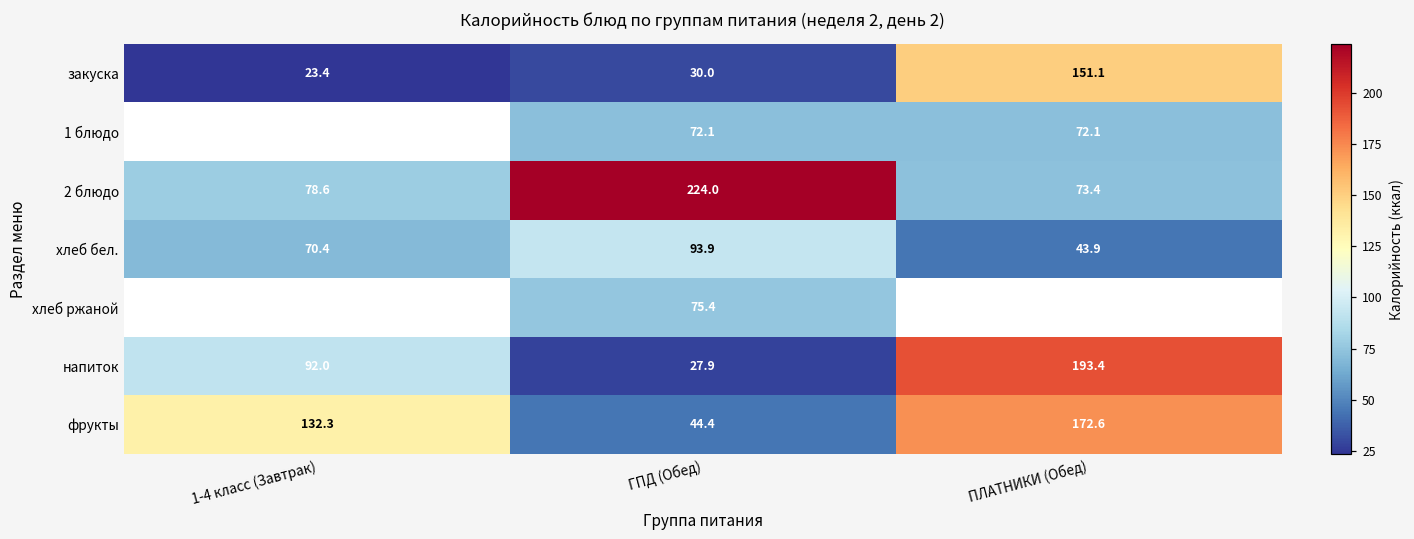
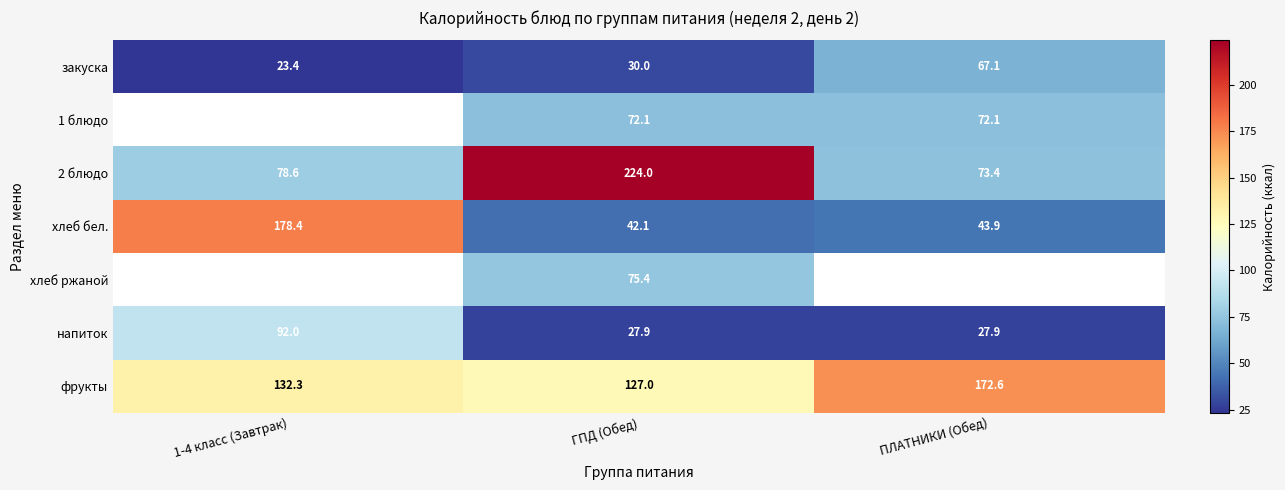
  {
    "закуска": {
      "1-4 класс (Завтрак)": 23.4,
      "ГПД (Обед)": 30.0,
-     "ПЛАТНИКИ (Обед)": 151.1
+     "ПЛАТНИКИ (Обед)": 67.1
    },
    "1 блюдо": {
      "ГПД (Обед)": 72.1,
      "ПЛАТНИКИ (Обед)": 72.1
    },
    "2 блюдо": {
      "1-4 класс (Завтрак)": 78.6,
      "ГПД (Обед)": 224.0,
      "ПЛАТНИКИ (Обед)": 73.4
    },
    "хлеб бел.": {
-     "1-4 класс (Завтрак)": 70.4,
-     "ГПД (Обед)": 93.9,
+     "1-4 класс (Завтрак)": 178.4,
+     "ГПД (Обед)": 42.1,
      "ПЛАТНИКИ (Обед)": 43.9
    },
    "хлеб ржаной": {
      "ГПД (Обед)": 75.4
    },
    "напиток": {
      "1-4 класс (Завтрак)": 92.0,
      "ГПД (Обед)": 27.9,
-     "ПЛАТНИКИ (Обед)": 193.4
+     "ПЛАТНИКИ (Обед)": 27.9
    },
    "фрукты": {
      "1-4 класс (Завтрак)": 132.3,
-     "ГПД (Обед)": 44.4,
+     "ГПД (Обед)": 127.0,
      "ПЛАТНИКИ (Обед)": 172.6
    }
  }
